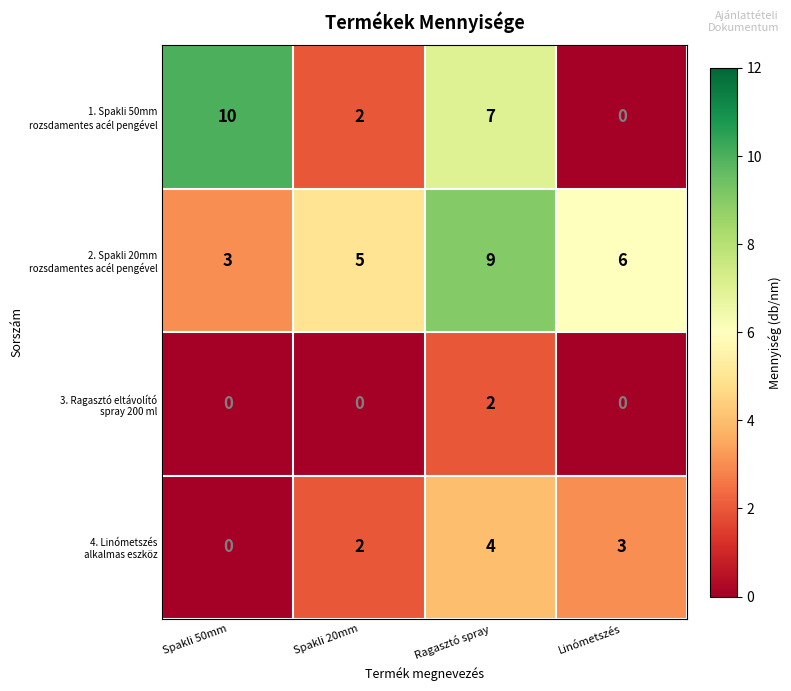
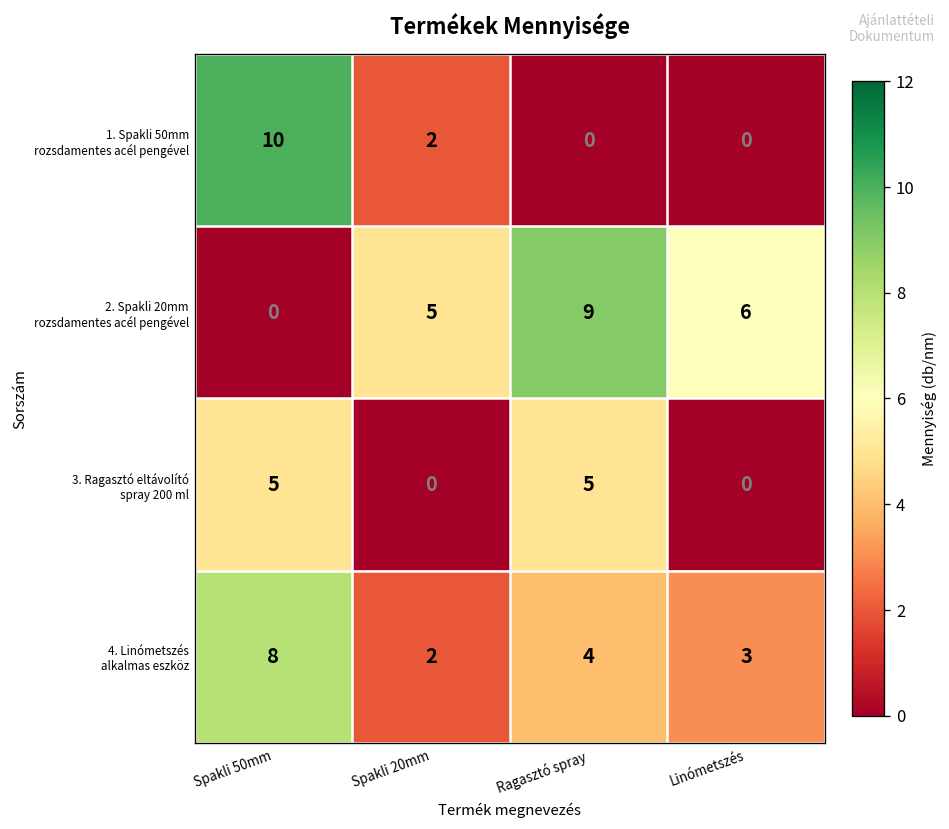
  {
    "1. Spakli 50mm rozsdamentes acél pengével": {
      "Spakli 50mm": 10,
      "Spakli 20mm": 2,
-     "Ragasztó spray": 7,
+     "Ragasztó spray": 0,
      "Linómetszés": 0
    },
    "2. Spakli 20mm rozsdamentes acél pengével": {
-     "Spakli 50mm": 3,
+     "Spakli 50mm": 0,
      "Spakli 20mm": 5,
      "Ragasztó spray": 9,
      "Linómetszés": 6
    },
    "3. Ragasztó eltávolító spray 200 ml": {
-     "Spakli 50mm": 0,
+     "Spakli 50mm": 5,
      "Spakli 20mm": 0,
-     "Ragasztó spray": 2,
+     "Ragasztó spray": 5,
      "Linómetszés": 0
    },
    "4. Linómetszés alkalmas eszköz": {
-     "Spakli 50mm": 0,
+     "Spakli 50mm": 8,
      "Spakli 20mm": 2,
      "Ragasztó spray": 4,
      "Linómetszés": 3
    }
  }
